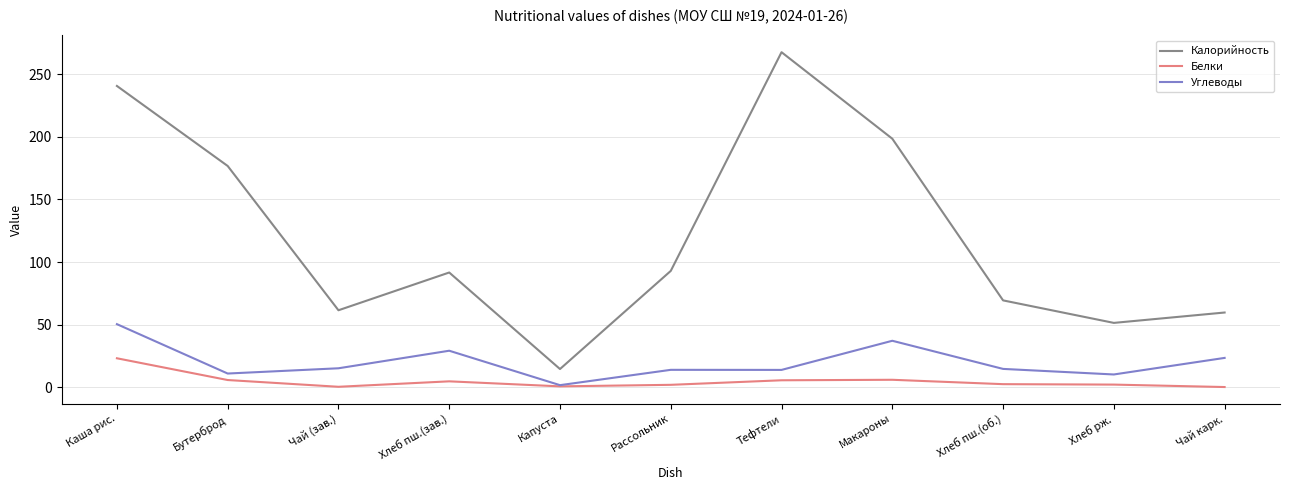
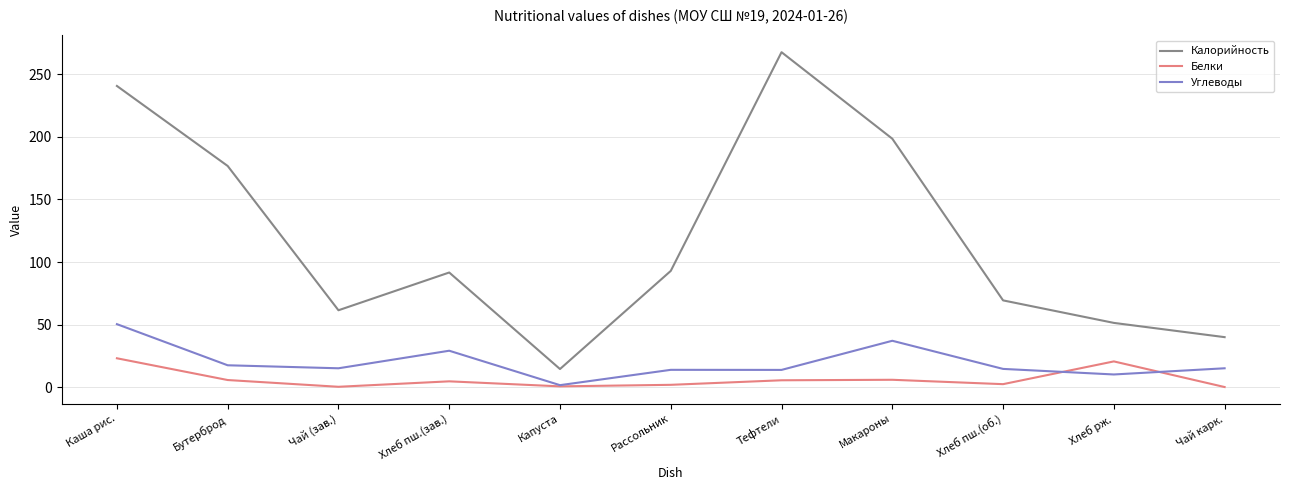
  {
    "Калорийность": {
      "Каша рис.": 241,
      "Бутерброд": 177,
      "Чай (зав.)": 61,
      "Хлеб пш.(зав.)": 92,
      "Капуста": 14,
      "Рассольник": 93,
      "Тефтели": 268,
      "Макароны": 199,
      "Хлеб пш.(об.)": 69,
      "Хлеб рж.": 51,
-     "Чай карк.": 60
+     "Чай карк.": 40
    },
    "Белки": {
      "Каша рис.": 23,
      "Бутерброд": 6,
      "Чай (зав.)": 0,
      "Хлеб пш.(зав.)": 5,
      "Рассольник": 2,
      "Тефтели": 5,
      "Макароны": 6,
      "Хлеб пш.(об.)": 2,
-     "Хлеб рж.": 2,
+     "Хлеб рж.": 21,
      "Чай карк.": 0
    },
    "Углеводы": {
      "Каша рис.": 50,
-     "Бутерброд": 11,
+     "Бутерброд": 17,
      "Чай (зав.)": 15,
      "Хлеб пш.(зав.)": 29,
      "Рассольник": 14,
      "Тефтели": 14,
      "Макароны": 37,
      "Хлеб пш.(об.)": 15,
      "Хлеб рж.": 10,
-     "Чай карк.": 23
+     "Чай карк.": 15
    }
  }
